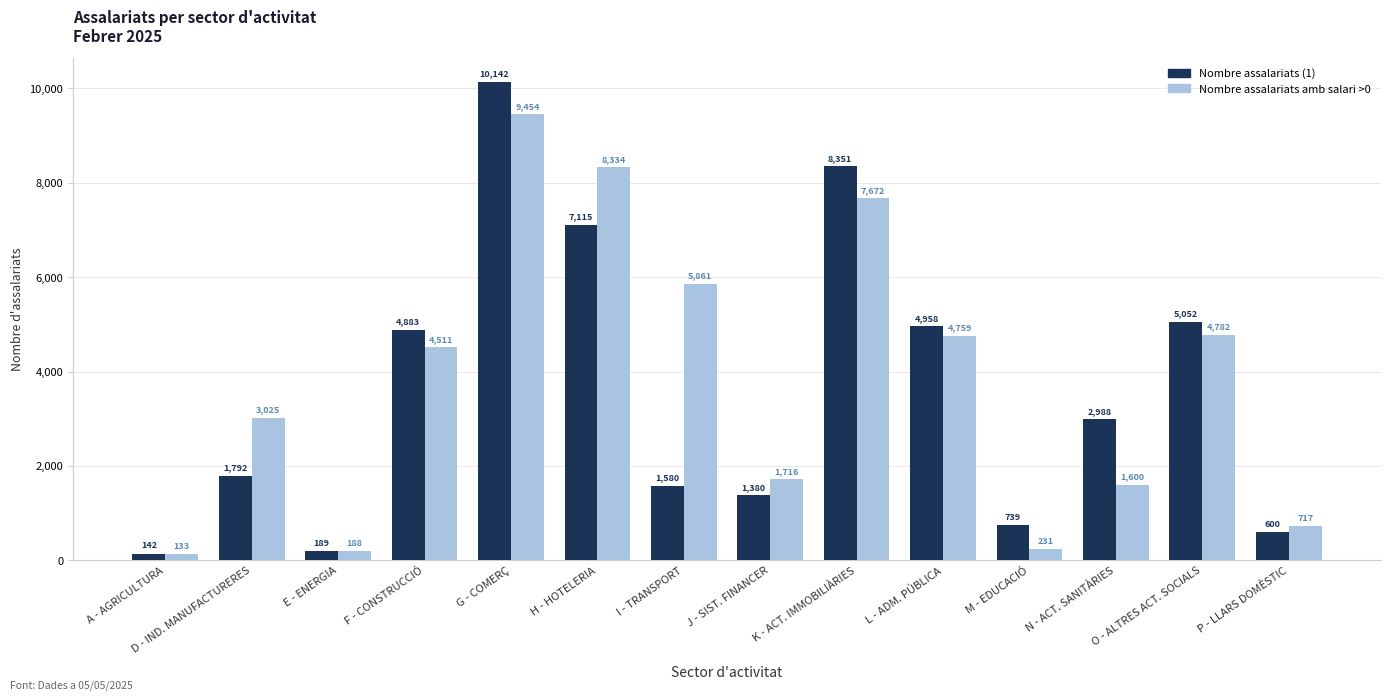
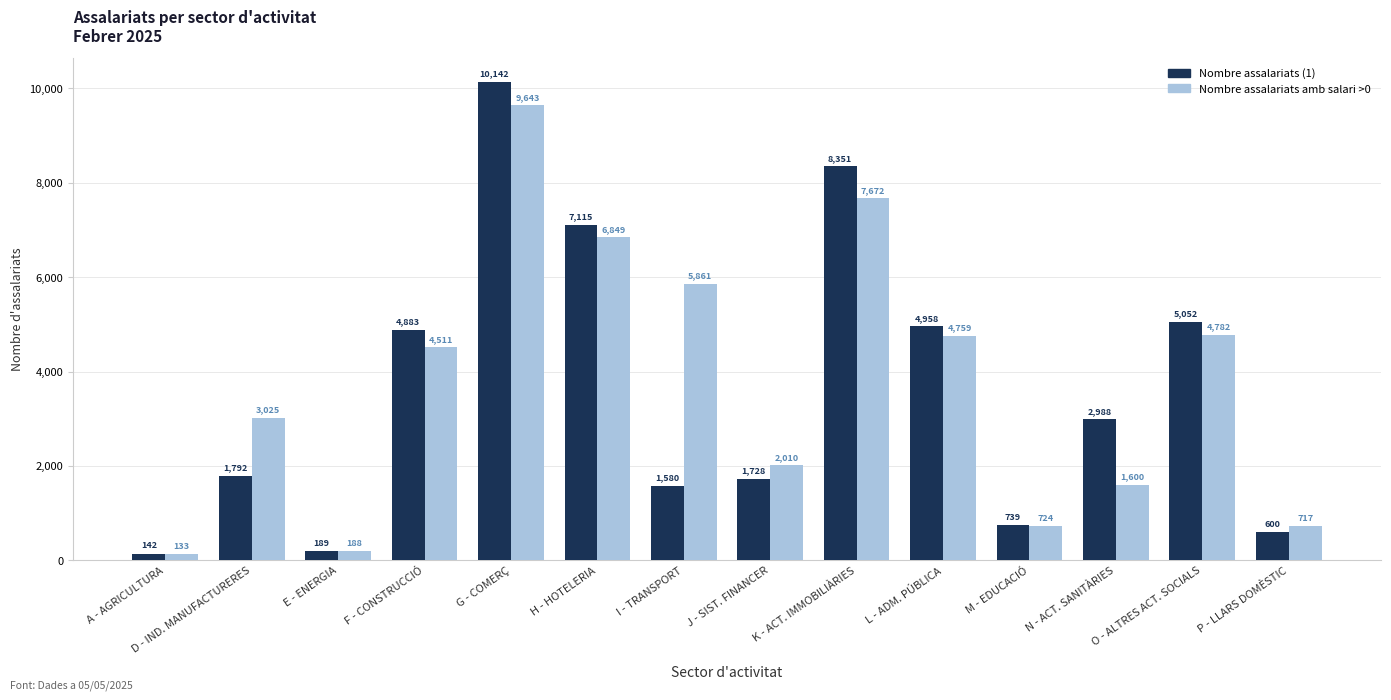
  {
    "Nombre assalariats (1)": {
      "A - AGRICULTURA": "142",
      "D - IND. MANUFACTURERES": "1,792",
      "E - ENERGIA": "189",
      "F - CONSTRUCCIÓ": "4,883",
      "G - COMERÇ": "10,142",
      "H - HOTELERIA": "7,115",
      "I - TRANSPORT": "1,580",
-     "J - SIST. FINANCER": "1,380",
+     "J - SIST. FINANCER": "1,728",
      "K - ACT. IMMOBILIÀRIES": "8,351",
      "L - ADM. PÚBLICA": "4,958",
      "M - EDUCACIÓ": "739",
      "N - ACT. SANITÀRIES": "2,988",
      "O - ALTRES ACT. SOCIALS": "5,052",
      "P - LLARS DOMÈSTIC": "600"
    },
    "Nombre assalariats amb salari >0": {
      "A - AGRICULTURA": "133",
      "D - IND. MANUFACTURERES": "3,025",
      "E - ENERGIA": "188",
      "F - CONSTRUCCIÓ": "4,511",
-     "G - COMERÇ": "9,454",
-     "H - HOTELERIA": "8,334",
+     "G - COMERÇ": "9,643",
+     "H - HOTELERIA": "6,849",
      "I - TRANSPORT": "5,861",
-     "J - SIST. FINANCER": "1,716",
+     "J - SIST. FINANCER": "2,010",
      "K - ACT. IMMOBILIÀRIES": "7,672",
      "L - ADM. PÚBLICA": "4,759",
-     "M - EDUCACIÓ": "231",
+     "M - EDUCACIÓ": "724",
      "N - ACT. SANITÀRIES": "1,600",
      "O - ALTRES ACT. SOCIALS": "4,782",
      "P - LLARS DOMÈSTIC": "717"
    }
  }
